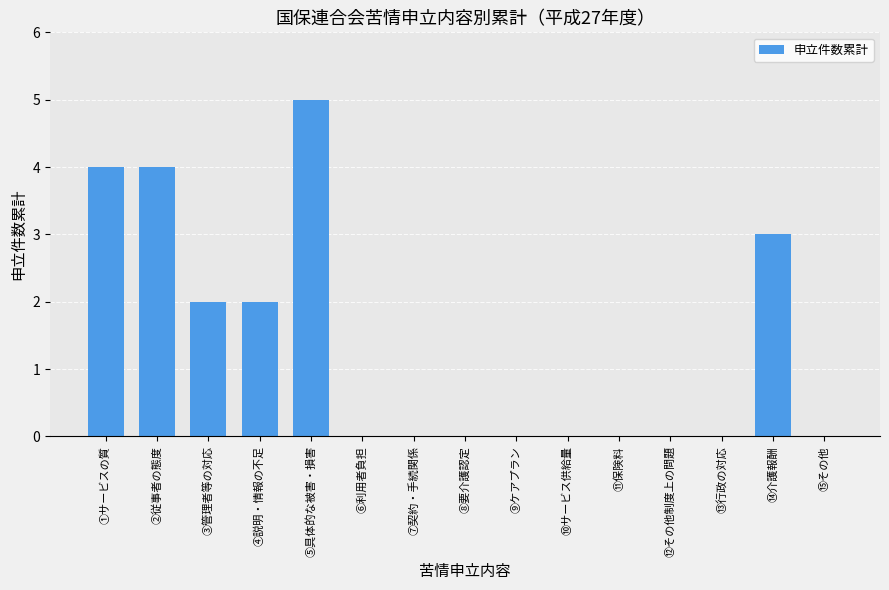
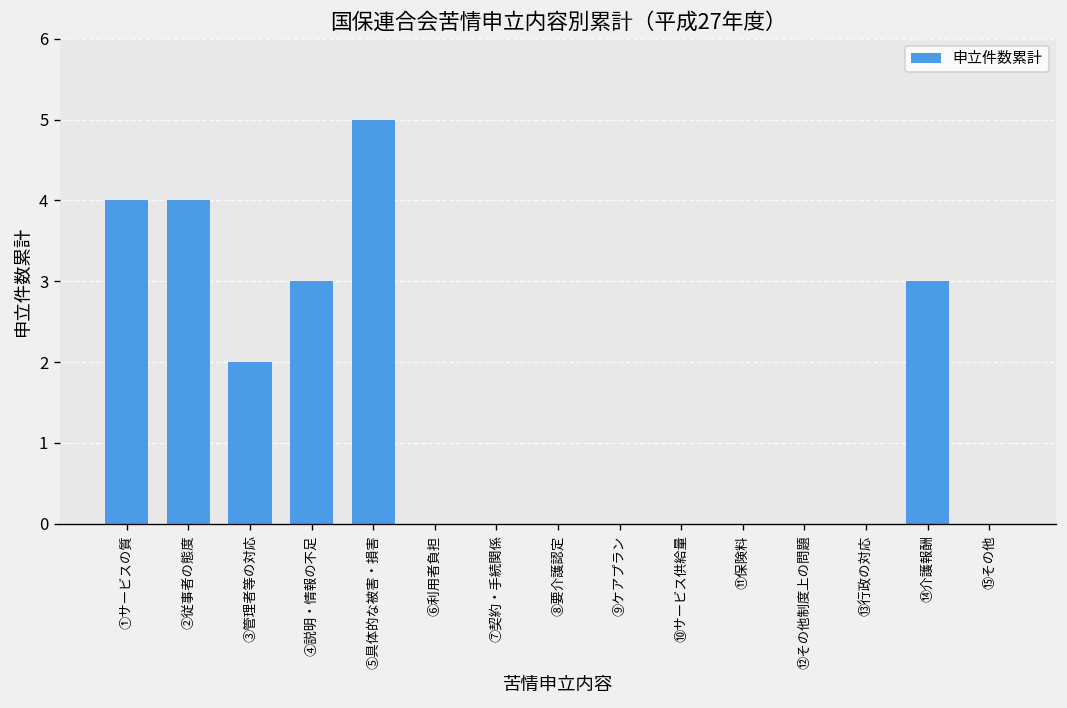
  {
    "①サービスの質": 4,
    "②従事者の態度": 4,
    "③管理者等の対応": 2,
-   "④説明・情報の不足": 2,
+   "④説明・情報の不足": 3,
    "⑤具体的な被害・損害": 5,
    "⑥利用者負担": 0,
    "⑦契約・手続関係": 0,
    "⑧要介護認定": 0,
    "⑨ケアプラン": 0,
    "⑩サービス供給量": 0,
    "⑪保険料": 0,
    "⑫その他制度上の問題": 0,
    "⑬行政の対応": 0,
    "⑭介護報酬": 3,
    "⑮その他": 0
  }
